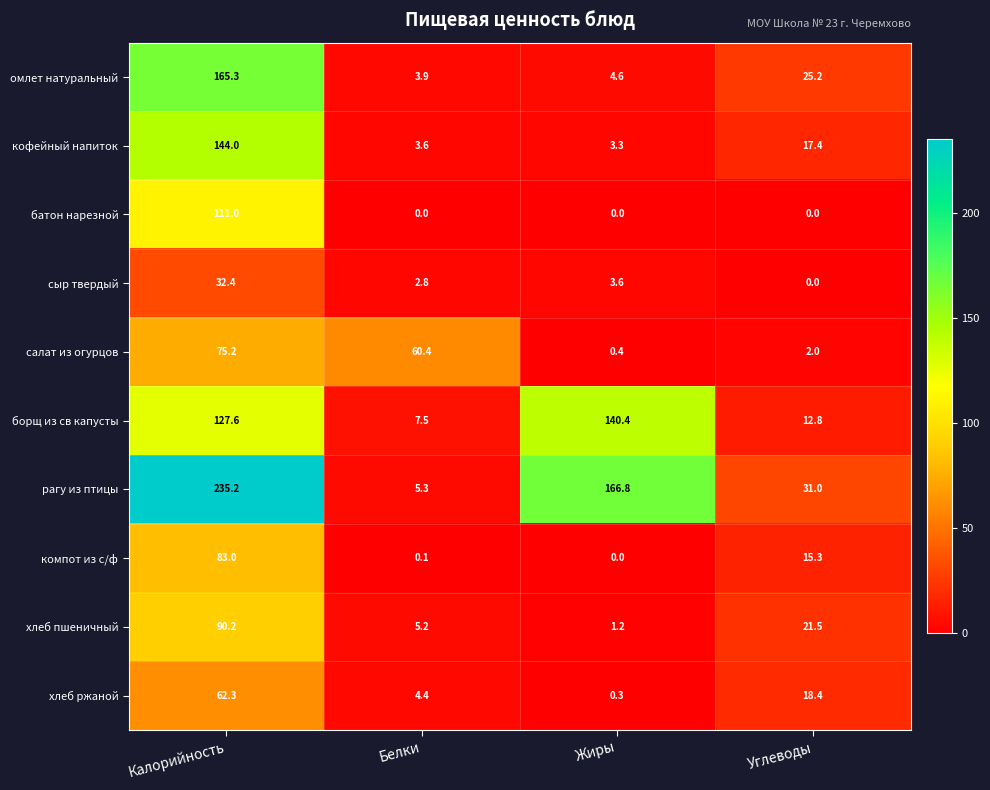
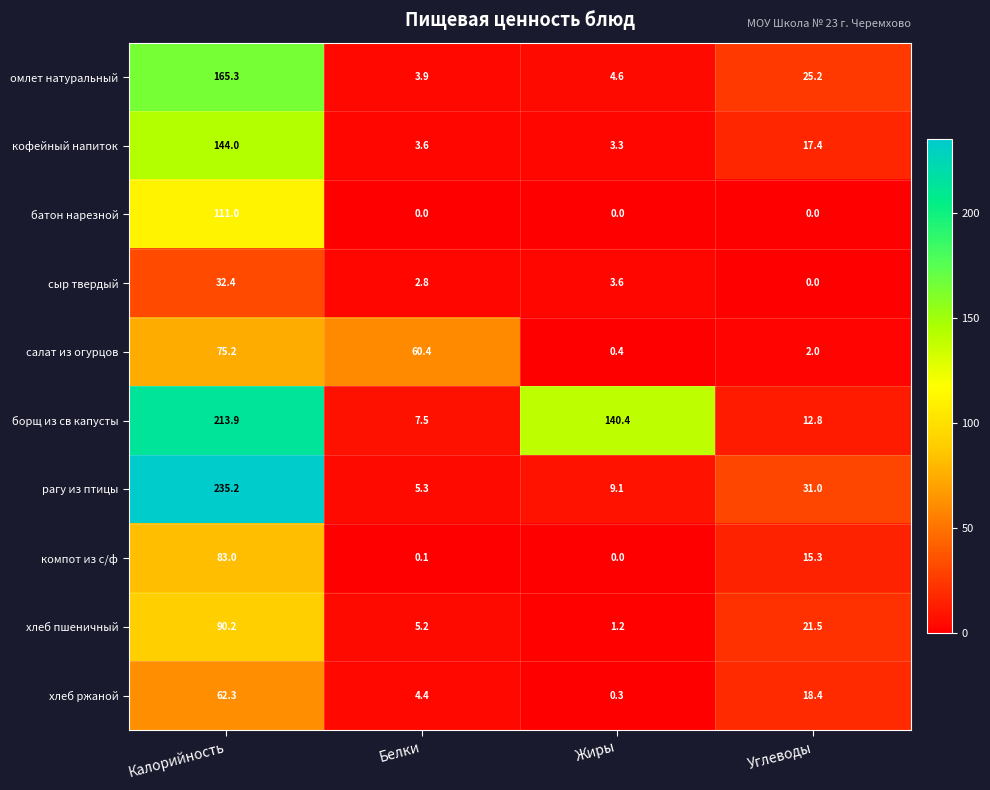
  {
    "омлет натуральный": {
      "Калорийность": 165.3,
      "Белки": 3.9,
      "Жиры": 4.6,
      "Углеводы": 25.2
    },
    "кофейный напиток": {
      "Калорийность": 144.0,
      "Белки": 3.6,
      "Жиры": 3.3,
      "Углеводы": 17.4
    },
    "батон нарезной": {
      "Калорийность": 111.0,
      "Белки": 0.0,
      "Жиры": 0.0,
      "Углеводы": 0.0
    },
    "сыр твердый": {
      "Калорийность": 32.4,
      "Белки": 2.8,
      "Жиры": 3.6,
      "Углеводы": 0.0
    },
    "салат из огурцов": {
      "Калорийность": 75.2,
      "Белки": 60.4,
      "Жиры": 0.4,
      "Углеводы": 2.0
    },
    "борщ из св капусты": {
-     "Калорийность": 127.6,
+     "Калорийность": 213.9,
      "Белки": 7.5,
      "Жиры": 140.4,
      "Углеводы": 12.8
    },
    "рагу из птицы": {
      "Калорийность": 235.2,
      "Белки": 5.3,
-     "Жиры": 166.8,
+     "Жиры": 9.1,
      "Углеводы": 31.0
    },
    "компот из с/ф": {
      "Калорийность": 83.0,
      "Белки": 0.1,
      "Жиры": 0.0,
      "Углеводы": 15.3
    },
    "хлеб пшеничный": {
      "Калорийность": 90.2,
      "Белки": 5.2,
      "Жиры": 1.2,
      "Углеводы": 21.5
    },
    "хлеб ржаной": {
      "Калорийность": 62.3,
      "Белки": 4.4,
      "Жиры": 0.3,
      "Углеводы": 18.4
    }
  }
